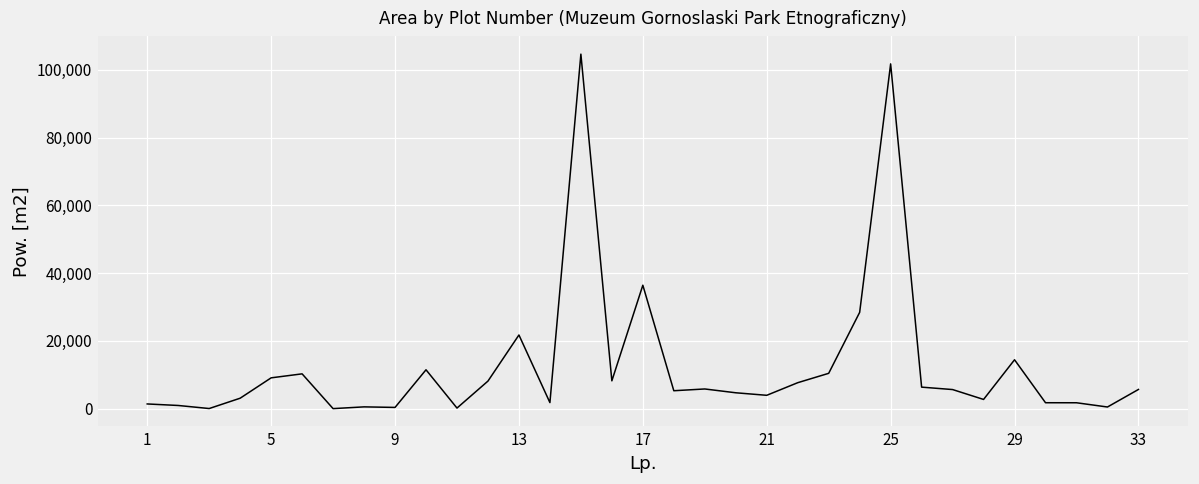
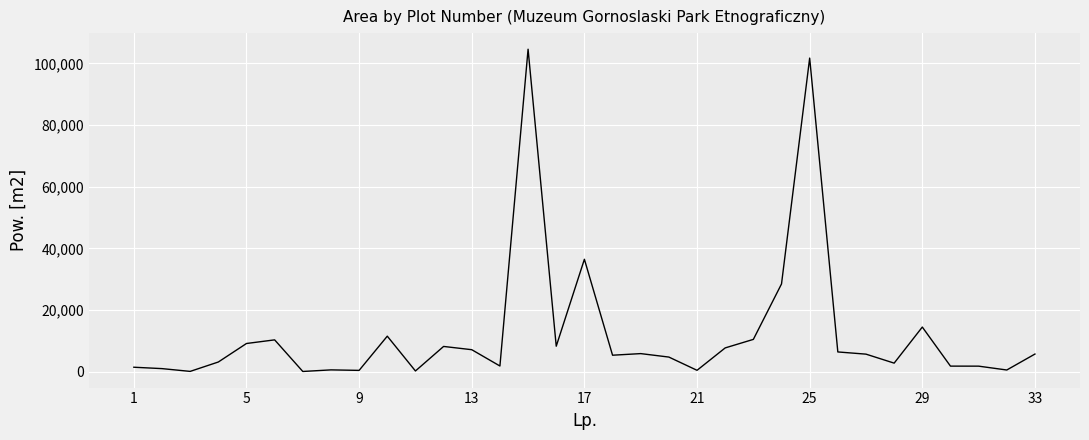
  {
    "1": "1,000",
    "5": "9,000",
    "9": "0",
-   "13": "22,000",
+   "13": "7,000",
    "17": "36,000",
-   "21": "4,000",
+   "21": "0",
    "25": "102,000",
    "29": "14,000",
    "33": "6,000"
  }
